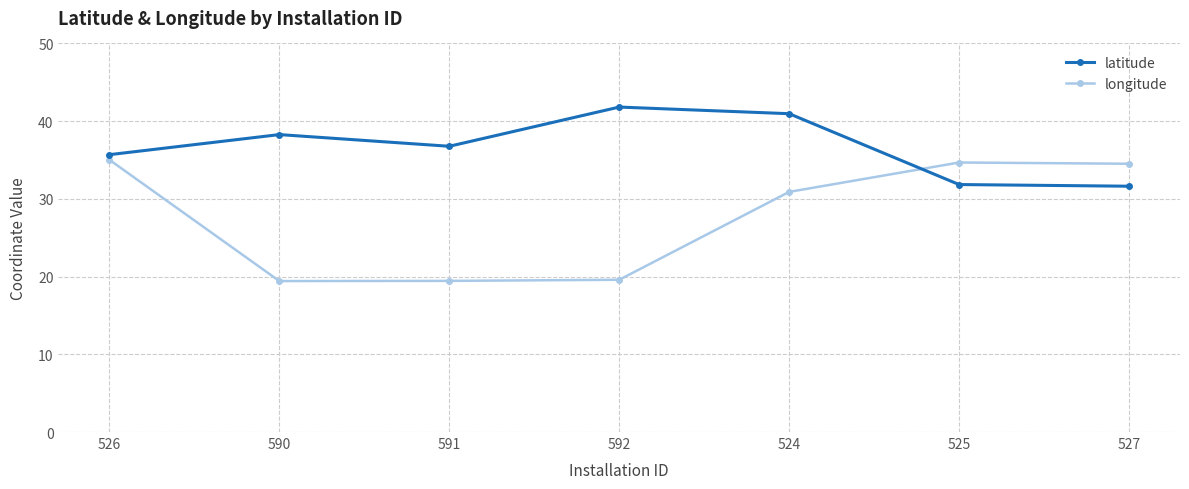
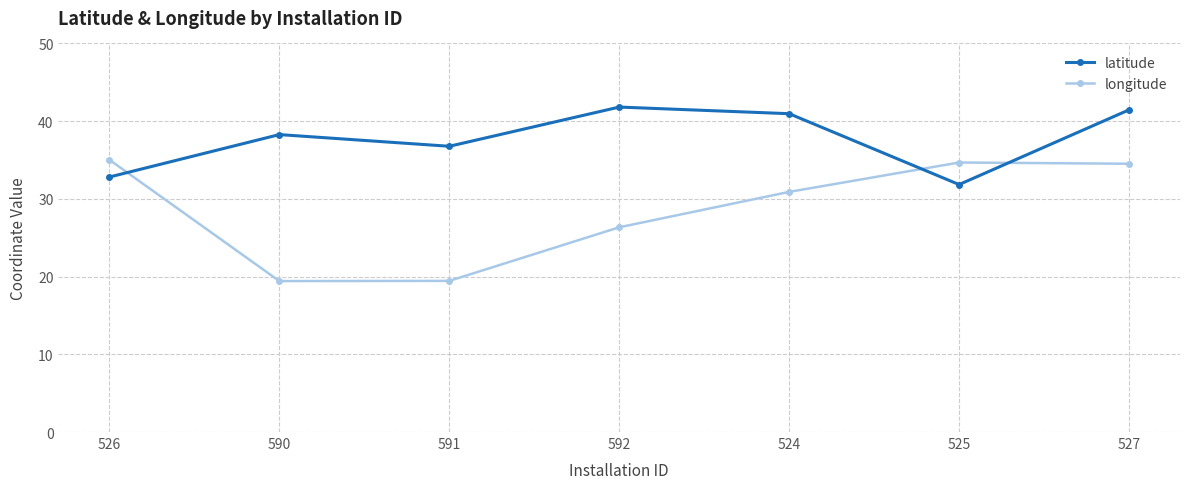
  {
    "latitude": {
-     "526": 36,
+     "526": 33,
      "590": 38,
      "591": 37,
      "592": 42,
      "524": 41,
      "525": 32,
-     "527": 32
+     "527": 41
    },
    "longitude": {
      "526": 35,
      "590": 19,
      "591": 19,
-     "592": 20,
+     "592": 26,
      "524": 31,
      "525": 35,
      "527": 35
    }
  }
